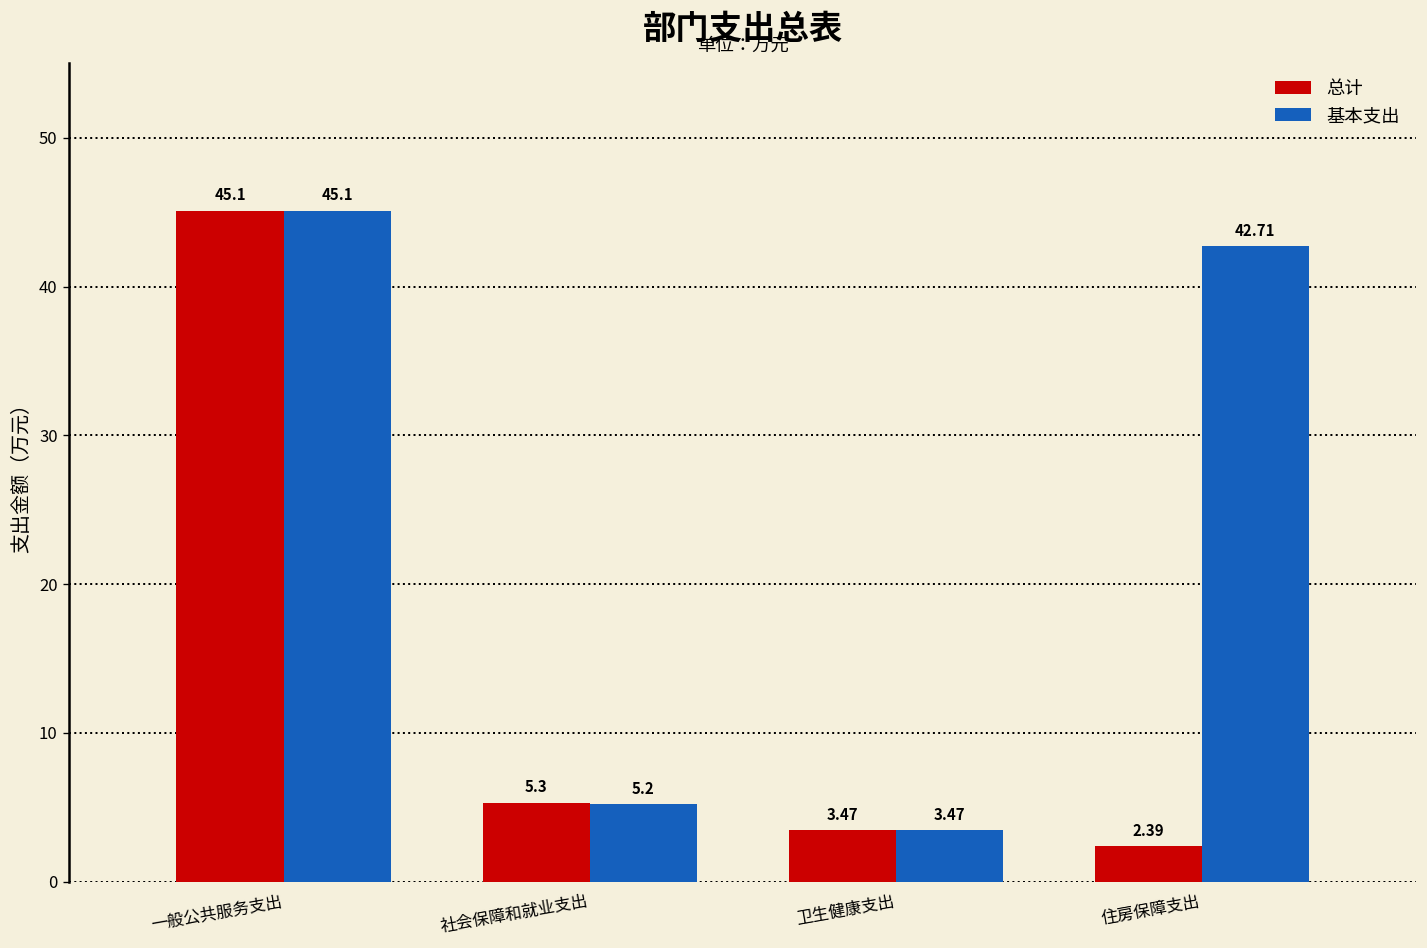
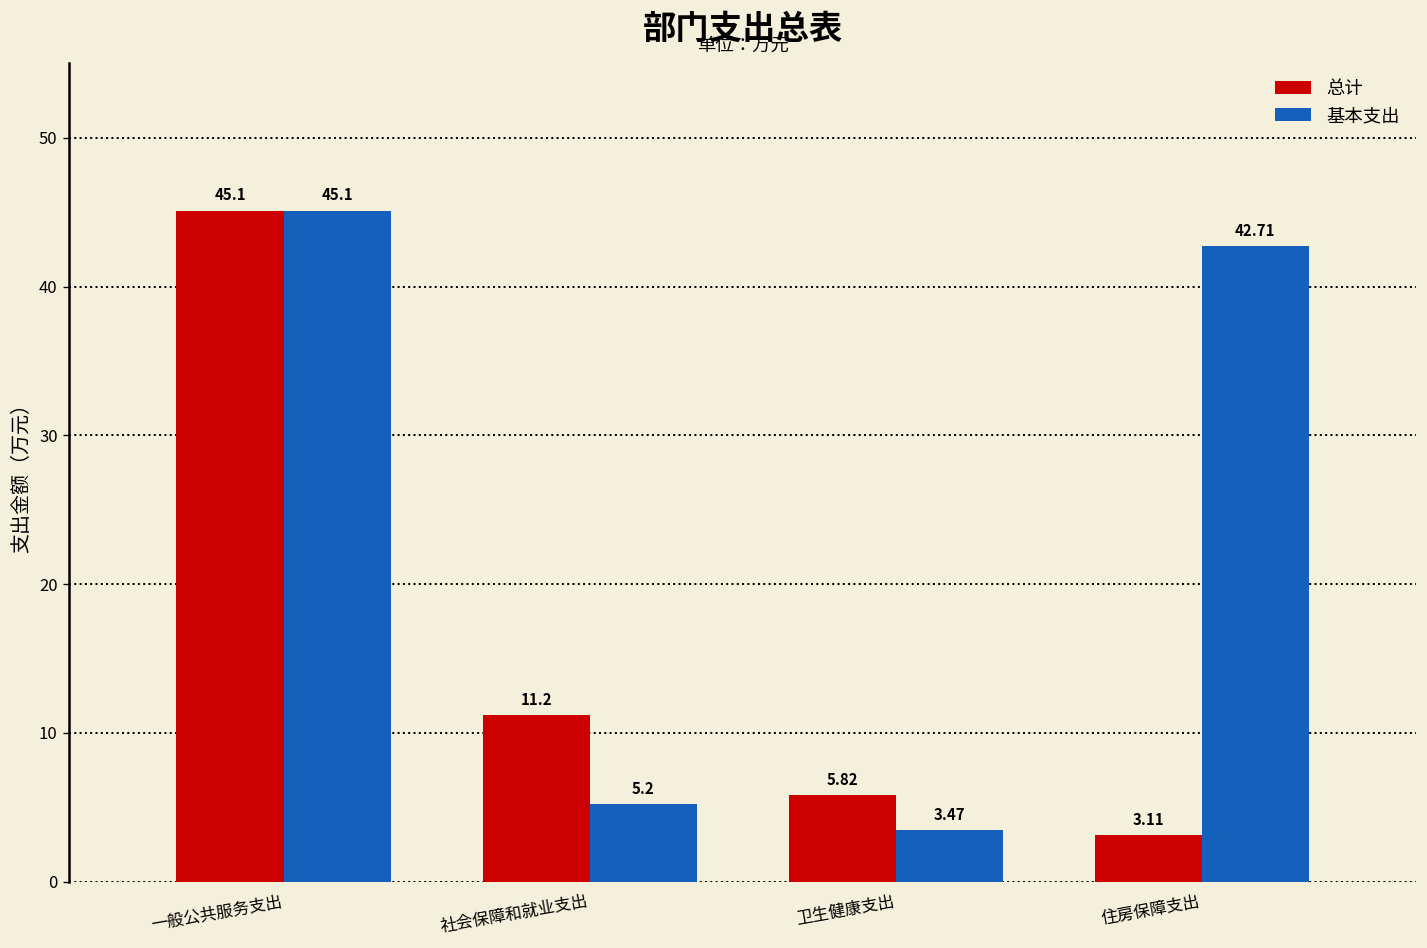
  {
    "总计": {
      "一般公共服务支出": 45.1,
-     "社会保障和就业支出": 5.3,
-     "卫生健康支出": 3.47,
-     "住房保障支出": 2.39
+     "社会保障和就业支出": 11.2,
+     "卫生健康支出": 5.82,
+     "住房保障支出": 3.11
    },
    "基本支出": {
      "一般公共服务支出": 45.1,
      "社会保障和就业支出": 5.2,
      "卫生健康支出": 3.47,
      "住房保障支出": 42.71
    }
  }
